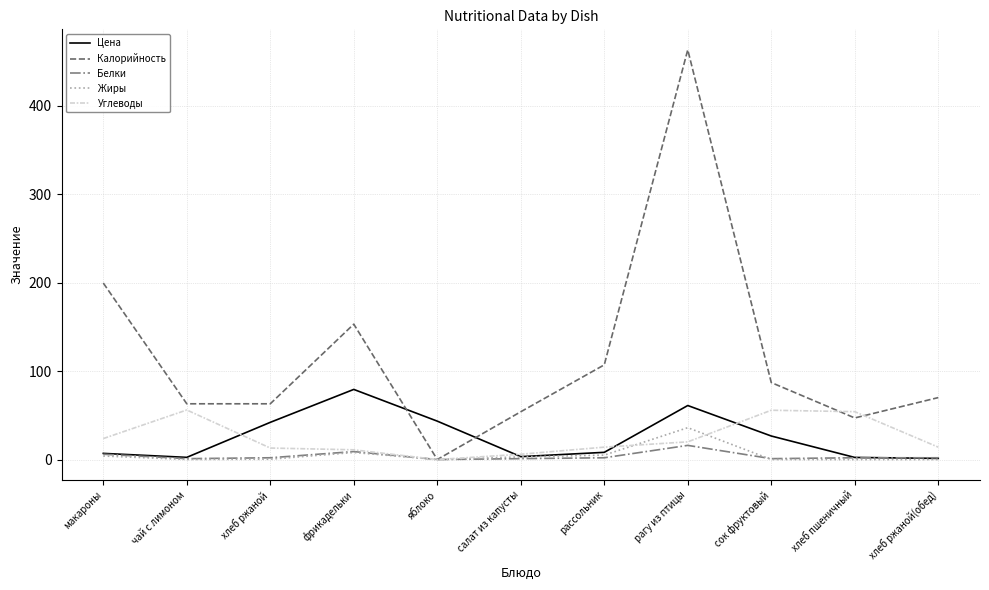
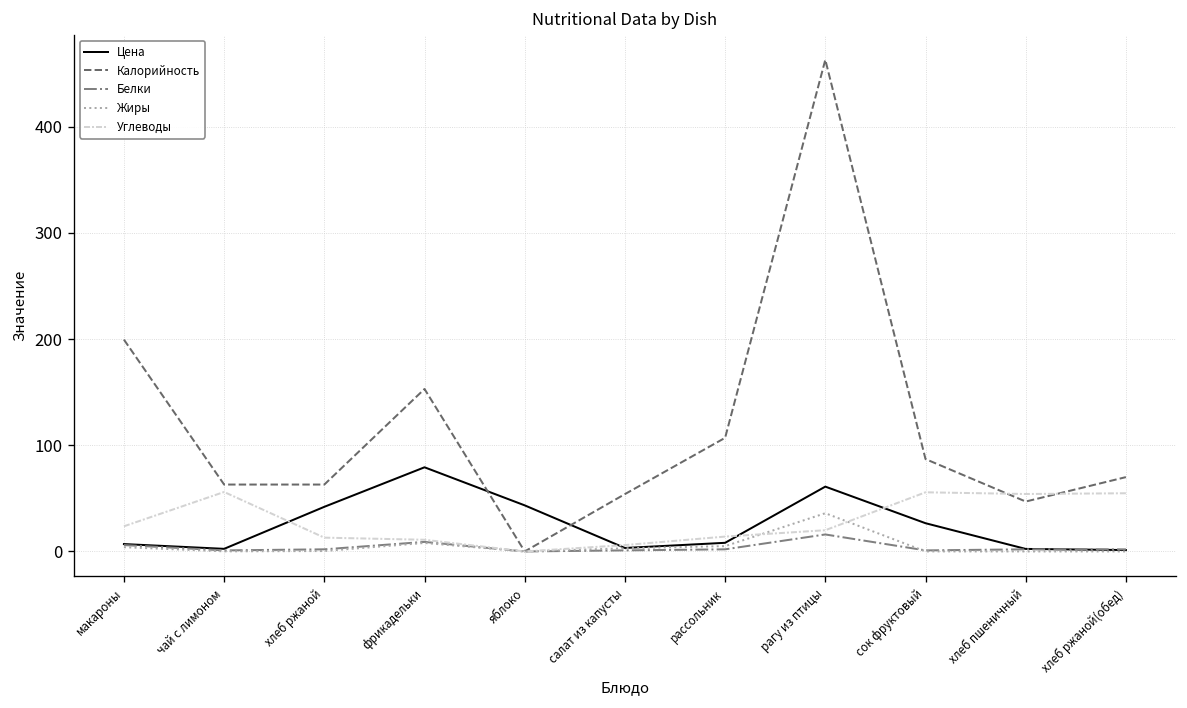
  {
    "Цена": {
      "хлеб ржаной": 40,
      "фрикадельки": 80,
      "яблоко": 40,
      "рассольник": 10,
      "рагу из птицы": 60,
      "сок фруктовый": 30
    },
    "Жиры": {
      "рассольник": 10,
      "рагу из птицы": 40
    },
    "Углеводы": {
      "макароны": 20,
      "чай с лимоном": 60,
      "хлеб ржаной": 10,
      "рассольник": 10,
      "рагу из птицы": 20,
      "сок фруктовый": 60,
      "хлеб пшеничный": 50,
-     "хлеб ржаной(обед)": 10
+     "хлеб ржаной(обед)": 50
    }
  }
